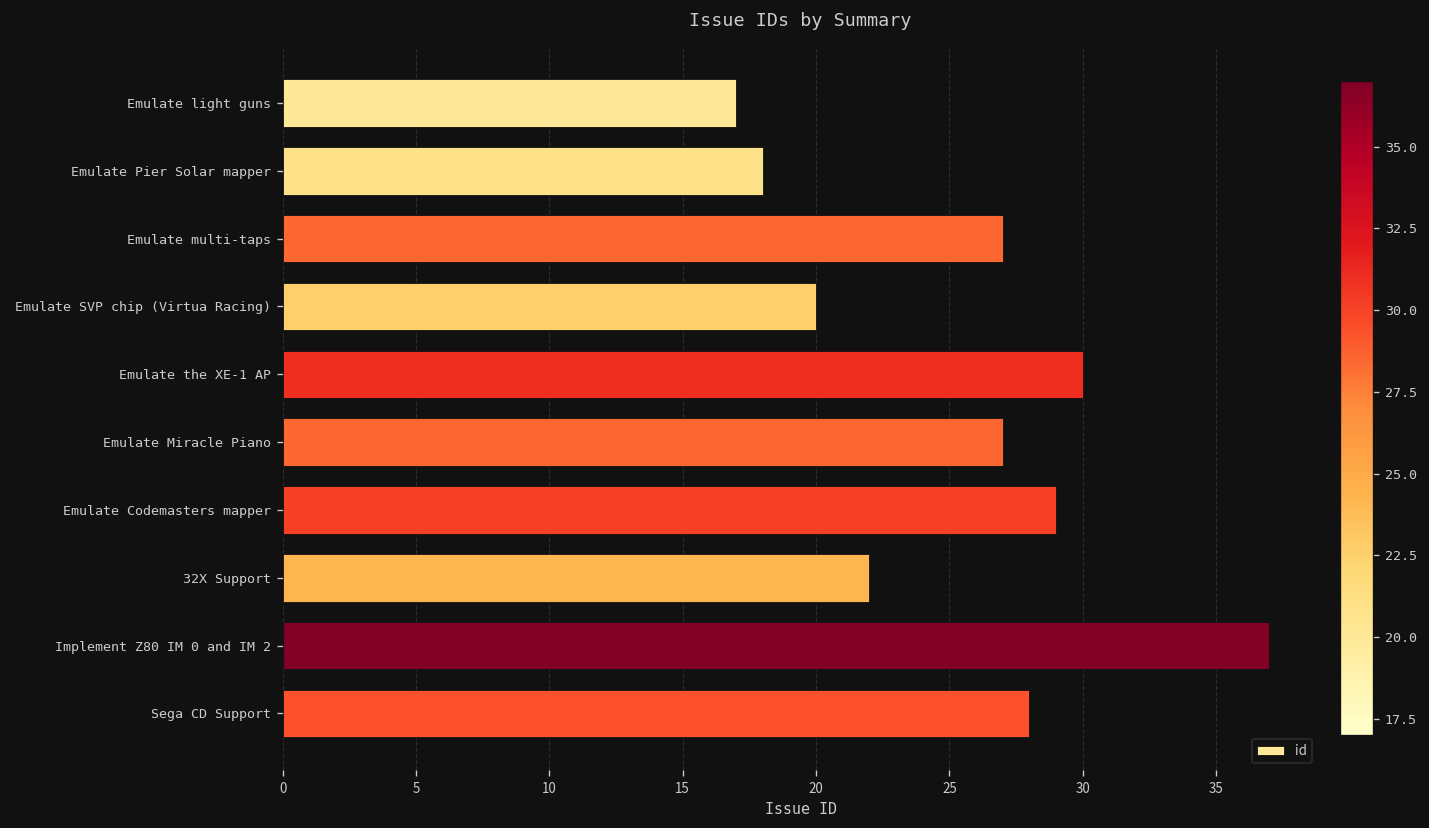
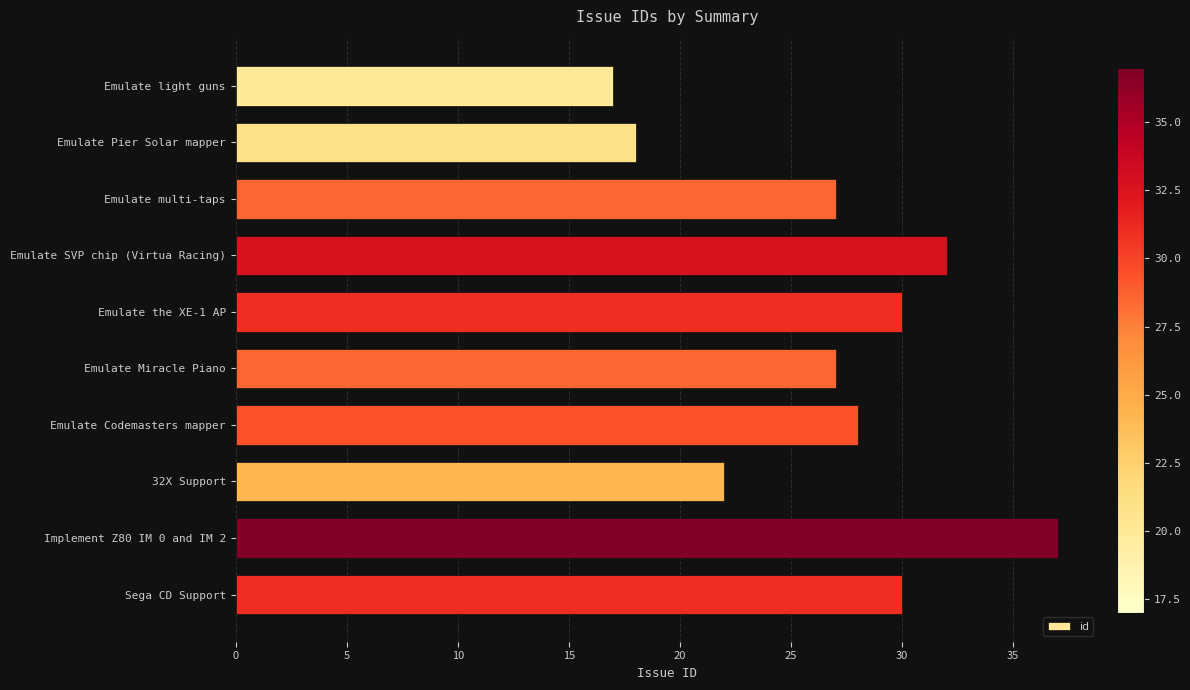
  {
    "Emulate light guns": 17,
    "Emulate Pier Solar mapper": 18,
    "Emulate multi-taps": 27,
-   "Emulate SVP chip (Virtua Racing)": 20,
+   "Emulate SVP chip (Virtua Racing)": 32,
    "Emulate the XE-1 AP": 30,
    "Emulate Miracle Piano": 27,
-   "Emulate Codemasters mapper": 29,
+   "Emulate Codemasters mapper": 28,
    "32X Support": 22,
    "Implement Z80 IM 0 and IM 2": 37,
-   "Sega CD Support": 28
+   "Sega CD Support": 30
  }
